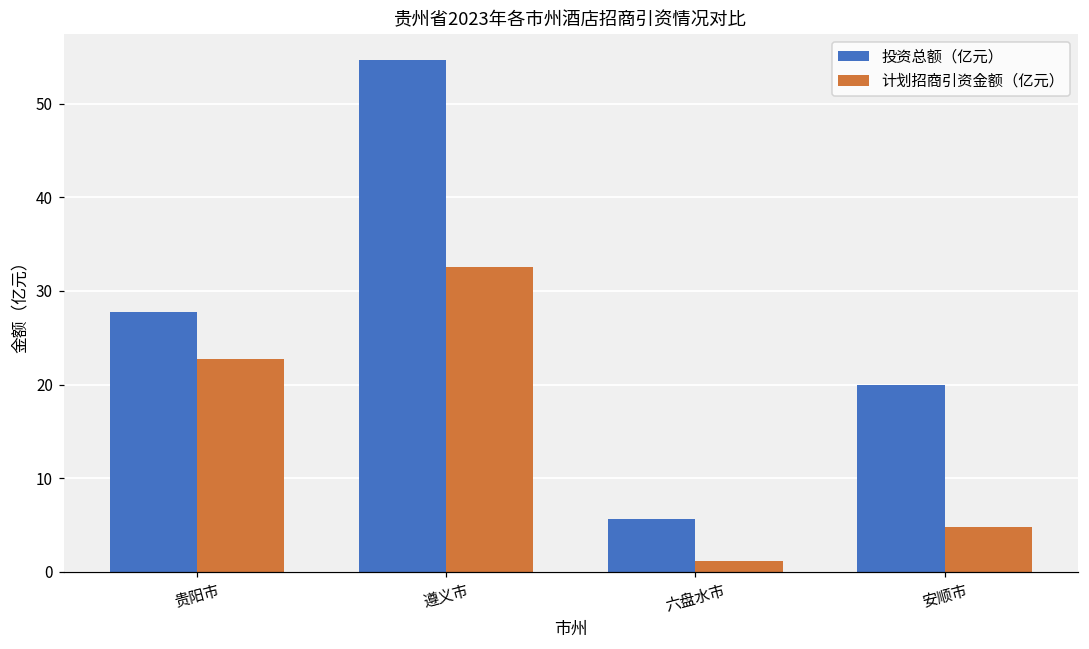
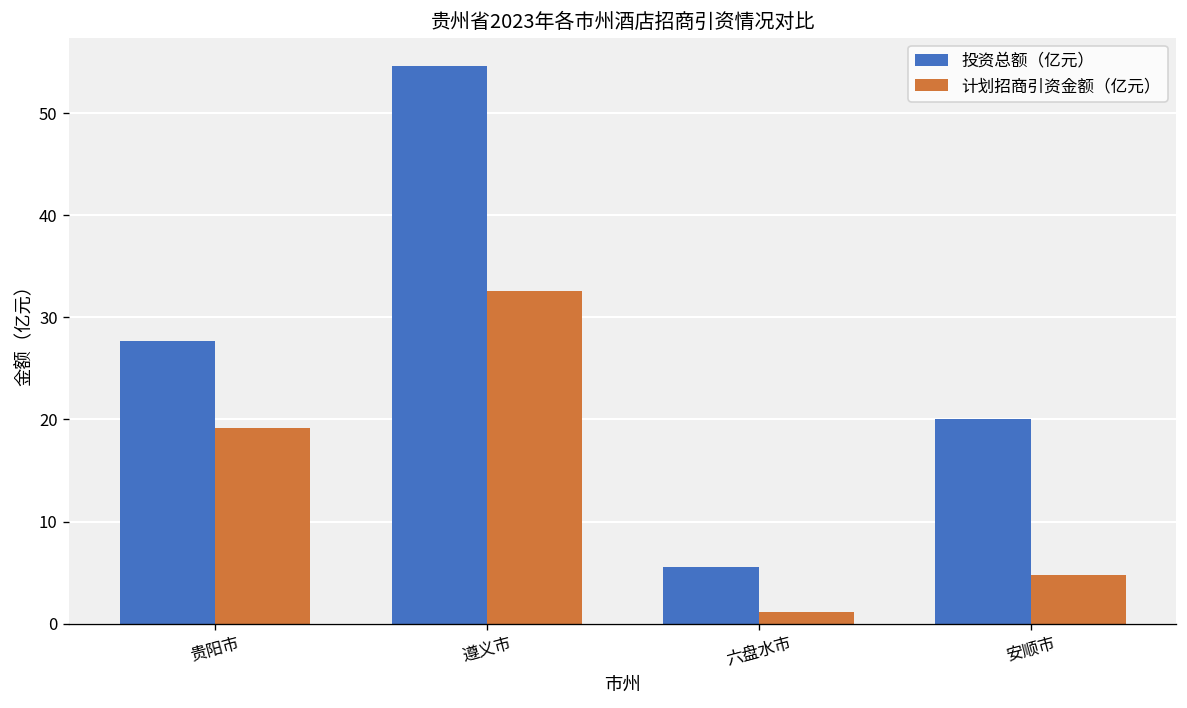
  {
    "投资总额（亿元）": {
      "贵阳市": 28,
      "遵义市": 55,
      "六盘水市": 6,
      "安顺市": 20
    },
    "计划招商引资金额（亿元）": {
-     "贵阳市": 23,
+     "贵阳市": 19,
      "遵义市": 33,
      "六盘水市": 1,
      "安顺市": 5
    }
  }
